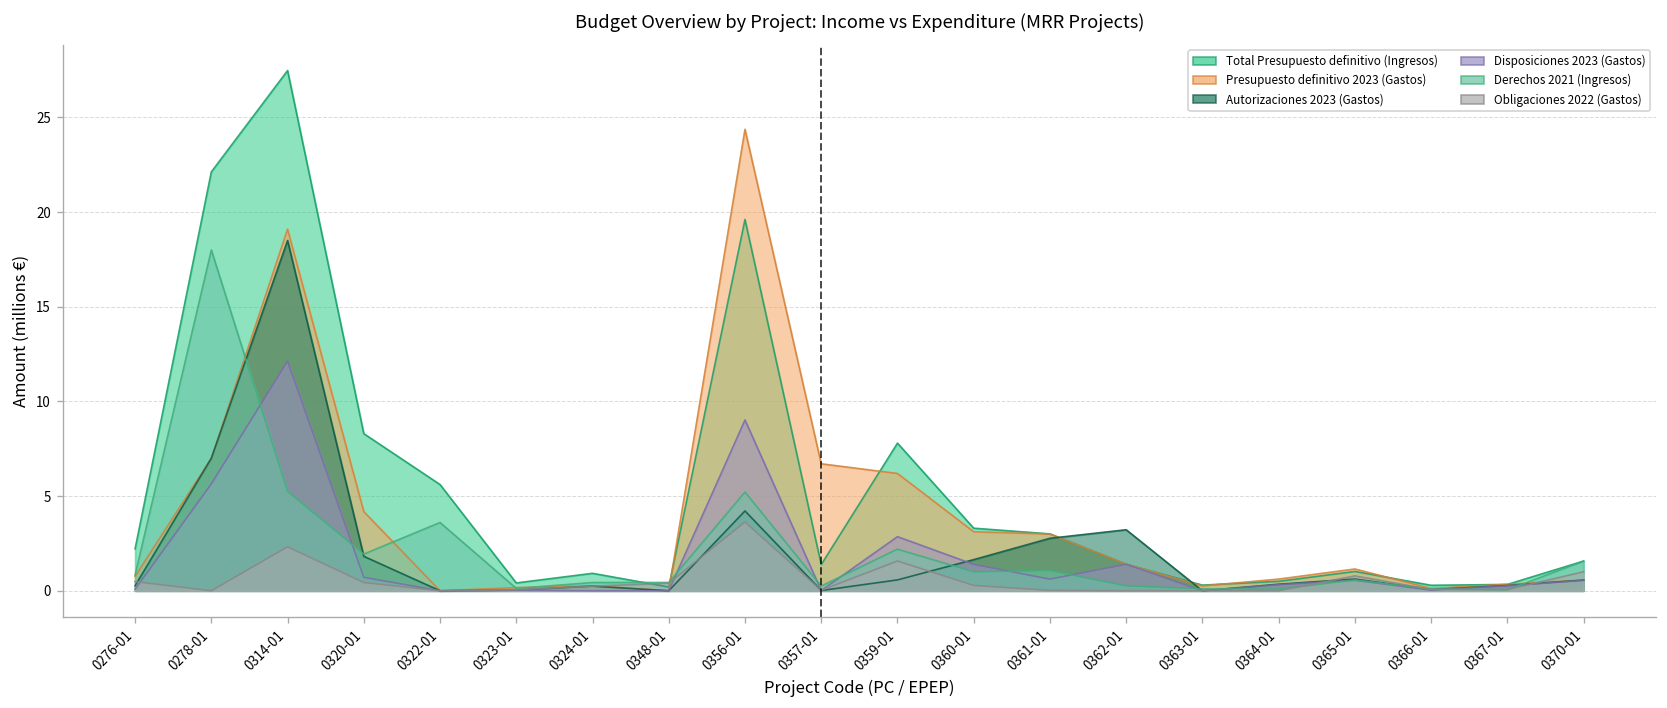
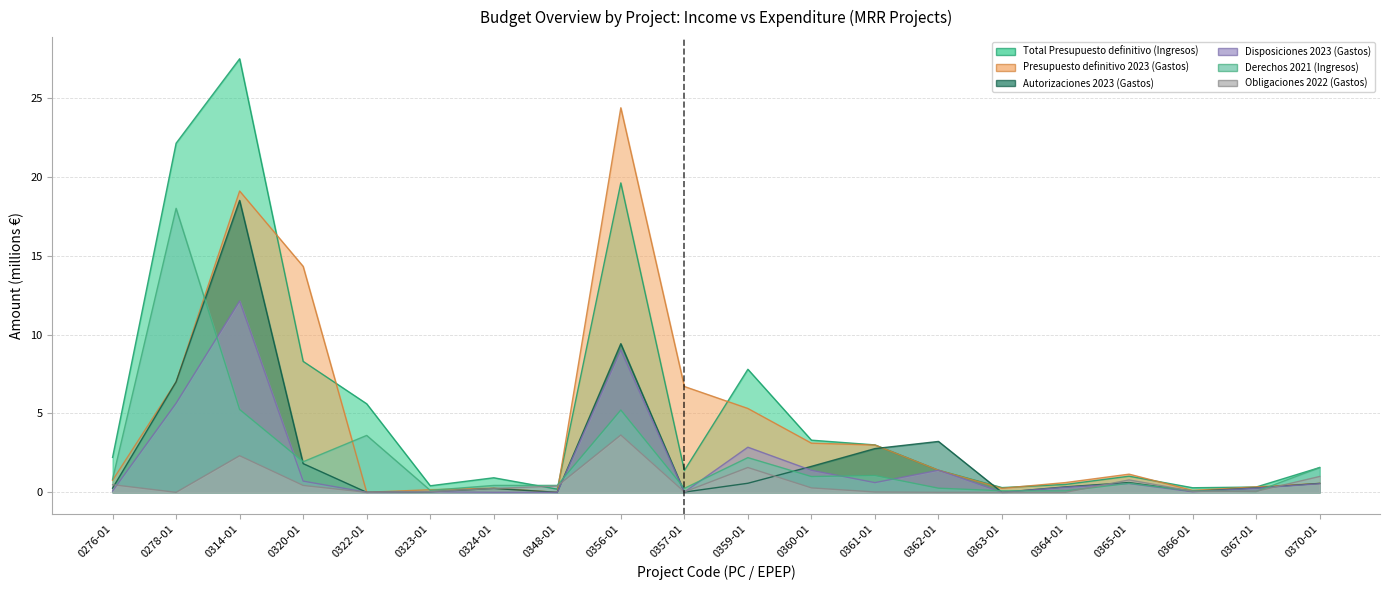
  {
    "Presupuesto definitivo 2023 (Gastos)": {
      "0314-01": 19.1,
-     "0320-01": 4.2,
+     "0320-01": 14.3,
      "0356-01": 24.4,
      "0357-01": 6.7,
-     "0359-01": 6.2,
+     "0359-01": 5.3,
      "0360-01": 3.1
    },
    "Autorizaciones 2023 (Gastos)": {
      "0276-01": 0.3,
      "0314-01": 18.5,
-     "0356-01": 4.2,
+     "0356-01": 9.4,
      "0359-01": 0.6,
      "0360-01": 1.6,
      "0361-01": 2.8,
      "0362-01": 3.2
    }
  }
